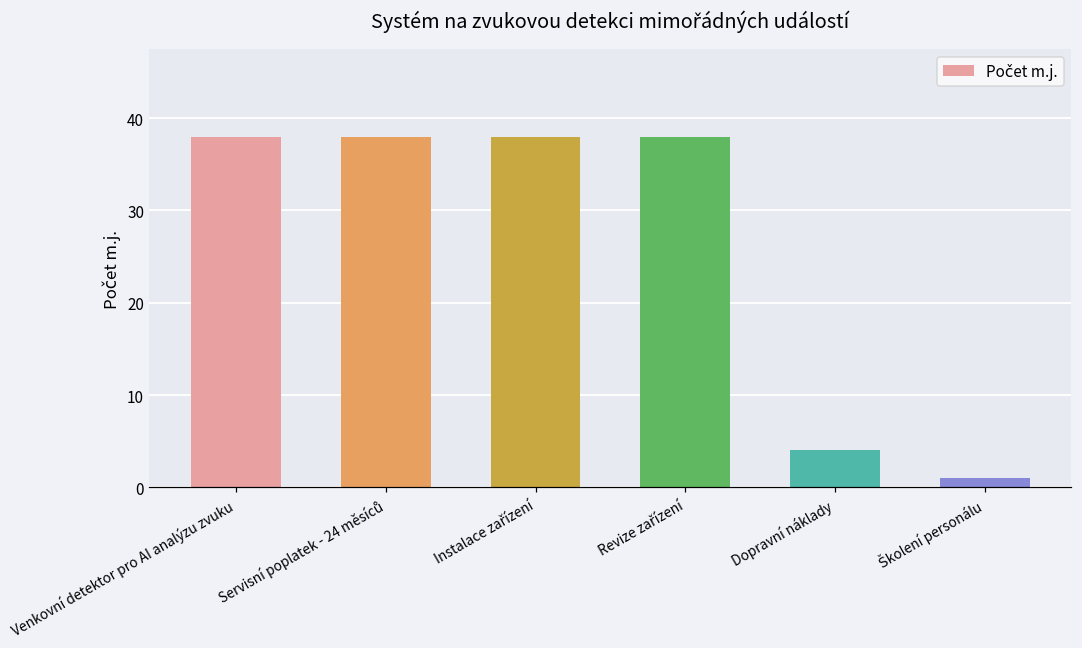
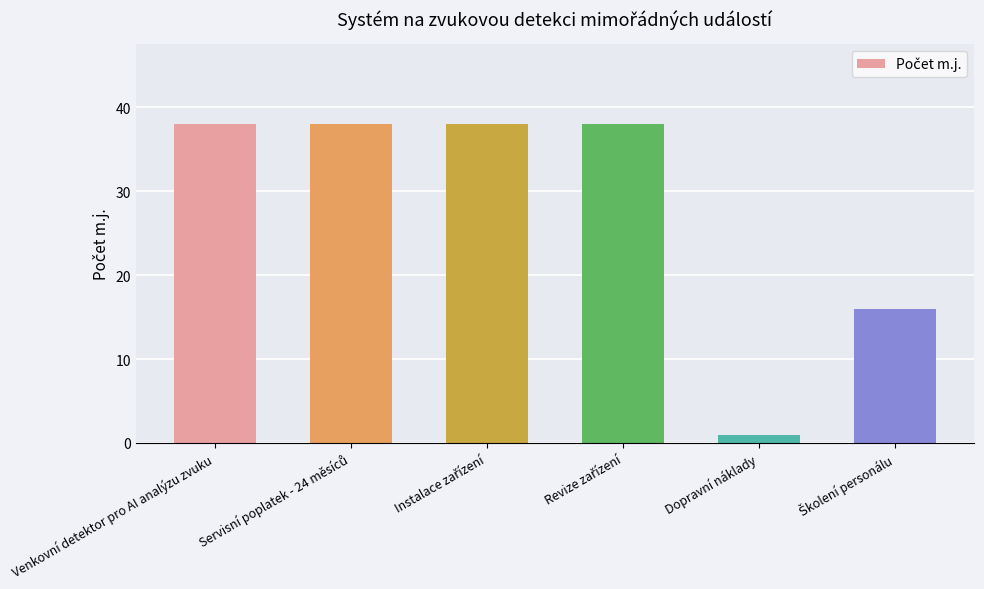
  {
    "Venkovní detektor pro AI analýzu zvuku": 38,
    "Servisní poplatek - 24 měsíců": 38,
    "Instalace zařízení": 38,
    "Revize zařízení": 38,
-   "Dopravní náklady": 4,
-   "Školení personálu": 1
+   "Dopravní náklady": 1,
+   "Školení personálu": 16
  }
